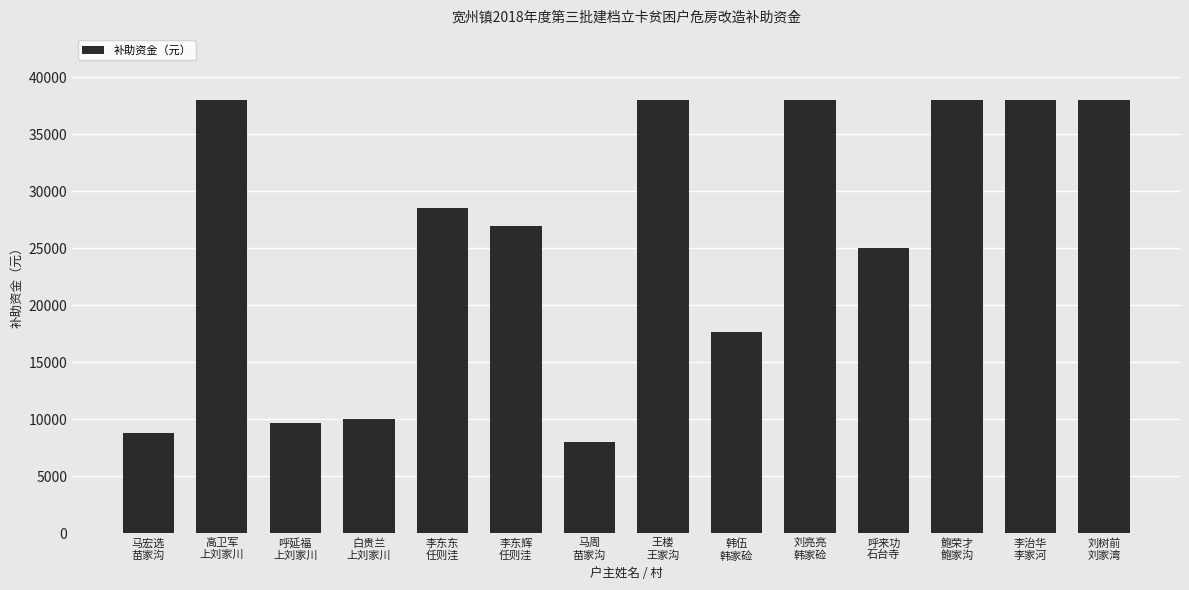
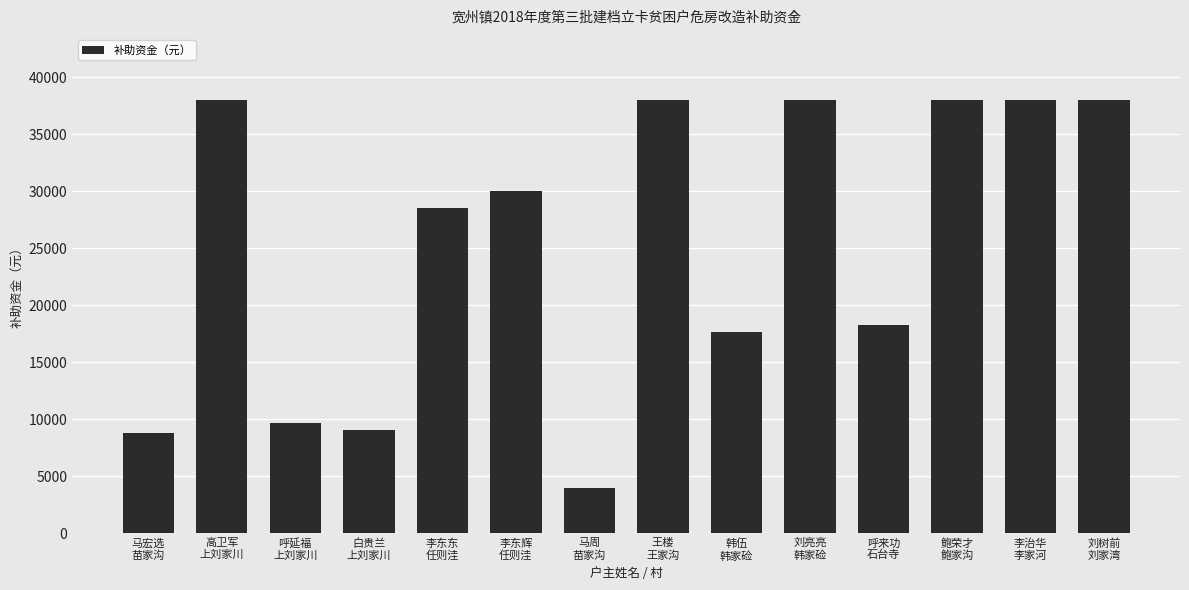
  {
    "马宏选 苗家沟": 8800,
    "高卫军 上刘家川": 38000,
    "呼延福 上刘家川": 9700,
-   "白贵兰 上刘家川": 10000,
+   "白贵兰 上刘家川": 9100,
    "李东东 任则洼": 28500,
-   "李东辉 任则洼": 27000,
-   "马周 苗家沟": 8000,
+   "李东辉 任则洼": 30000,
+   "马周 苗家沟": 4000,
    "王楼 王家沟": 38000,
    "韩伍 韩家硷": 17600,
    "刘亮亮 韩家硷": 38000,
-   "呼来功 石台寺": 25000,
+   "呼来功 石台寺": 18300,
    "鲍荣才 鲍家沟": 38000,
    "李治华 李家河": 38000,
    "刘树前 刘家湾": 38000
  }
